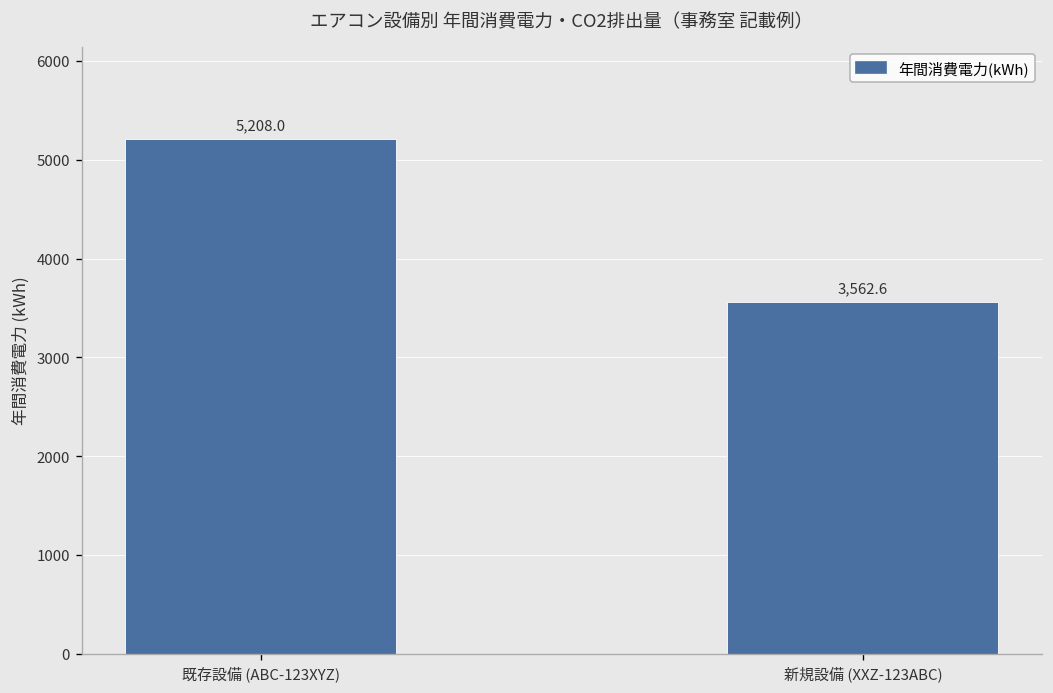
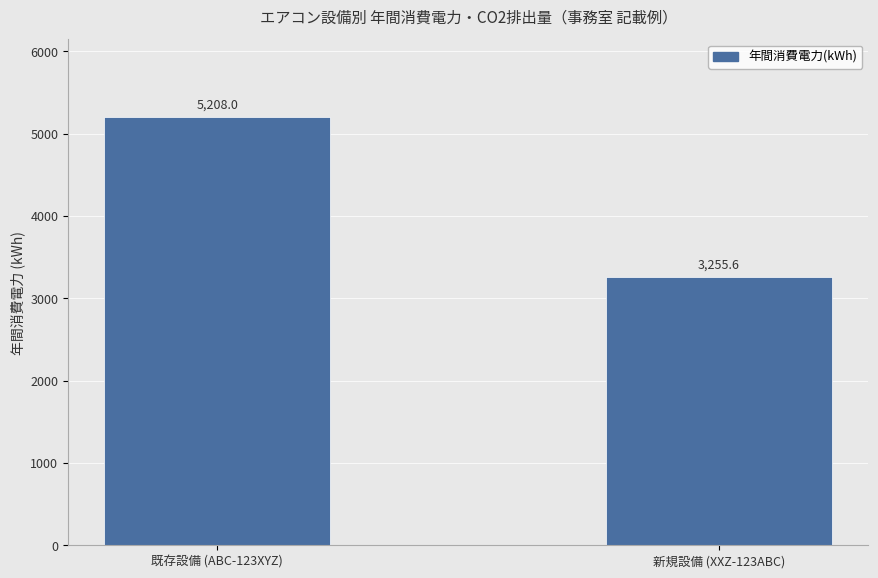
  {
    "既存設備 (ABC-123XYZ)": "5,208.0",
-   "新規設備 (XXZ-123ABC)": "3,562.6"
+   "新規設備 (XXZ-123ABC)": "3,255.6"
  }
